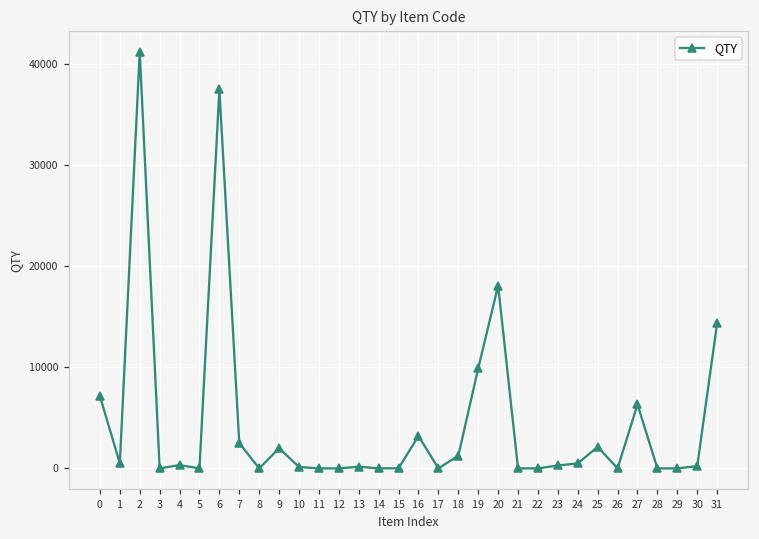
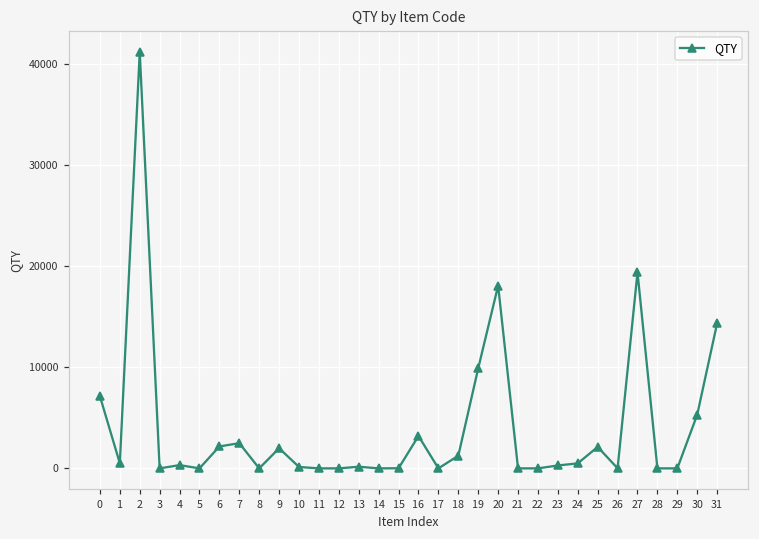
  {
    "0": 7000,
    "1": 1000,
    "2": 41000,
    "3": 0,
    "4": 0,
    "5": 0,
-   "6": 38000,
+   "6": 2000,
    "7": 2000,
    "8": 0,
    "9": 2000,
    "10": 0,
    "11": 0,
    "12": 0,
    "13": 0,
    "14": 0,
    "15": 0,
    "16": 3000,
    "17": 0,
    "18": 1000,
    "19": 10000,
    "20": 18000,
    "21": 0,
    "22": 0,
    "23": 0,
    "24": 0,
    "25": 2000,
    "26": 0,
-   "27": 6000,
+   "27": 19000,
    "28": 0,
    "29": 0,
-   "30": 0,
+   "30": 5000,
    "31": 14000
  }
